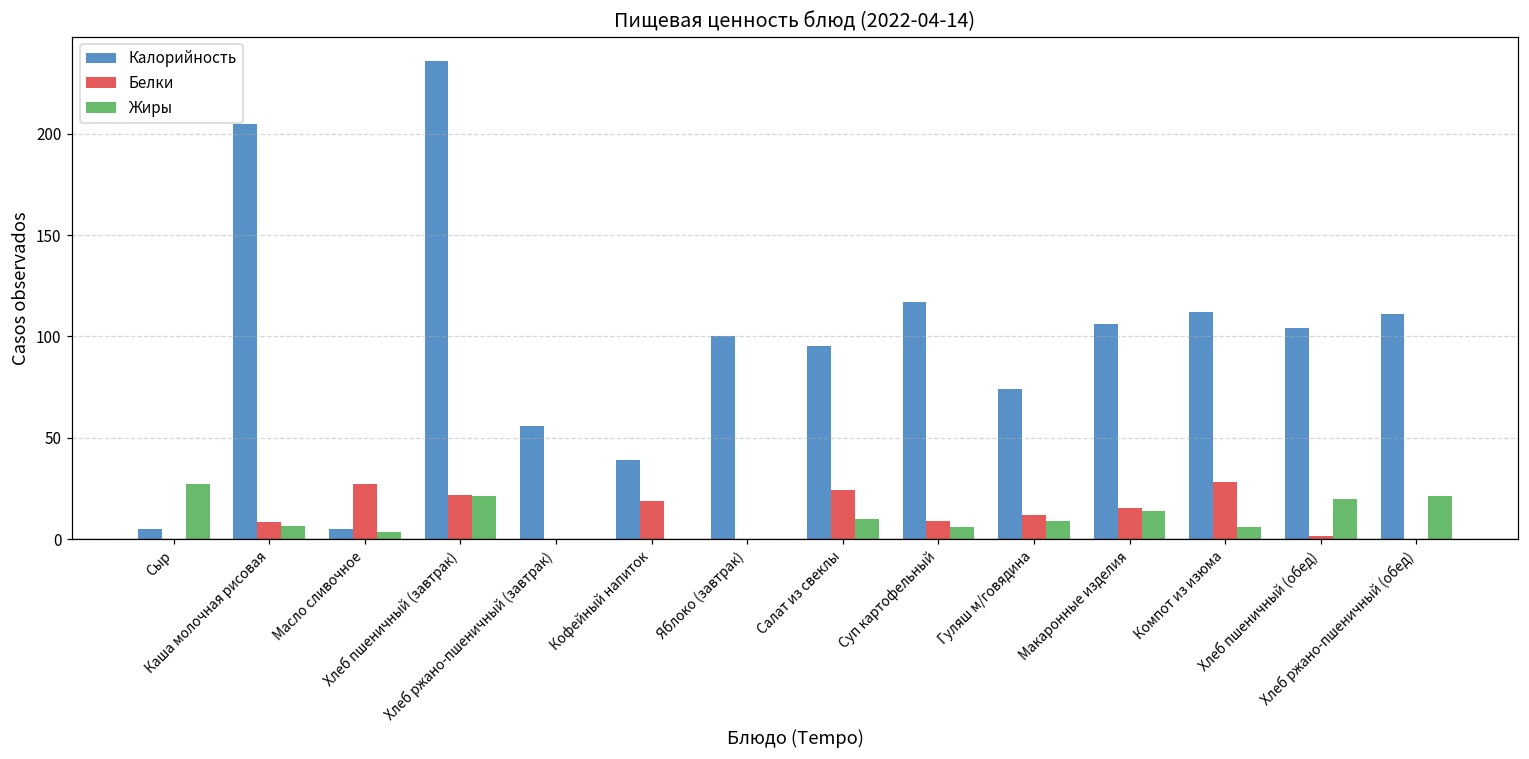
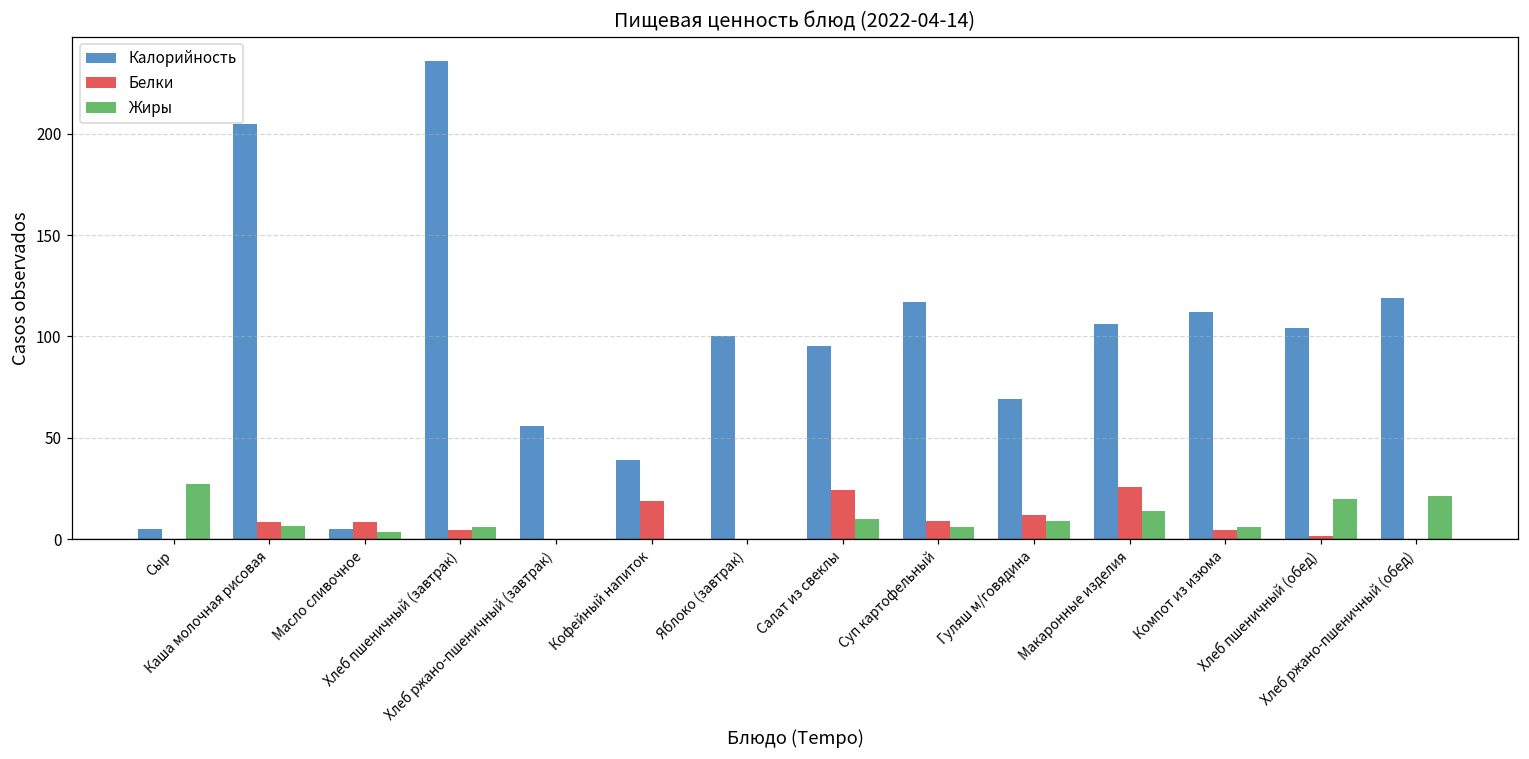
  {
    "Калорийность": {
      "Сыр": 5,
      "Каша молочная рисовая": 205,
      "Масло сливочное": 5,
      "Хлеб пшеничный (завтрак)": 236,
      "Хлеб ржано-пшеничный (завтрак)": 56,
      "Кофейный напиток": 39,
      "Яблоко (завтрак)": 100,
      "Салат из свеклы": 95,
      "Суп картофельный": 117,
-     "Гуляш м/говядина": 74,
+     "Гуляш м/говядина": 69,
      "Макаронные изделия": 106,
      "Компот из изюма": 112,
      "Хлеб пшеничный (обед)": 104,
-     "Хлеб ржано-пшеничный (обед)": 111
+     "Хлеб ржано-пшеничный (обед)": 119
    },
    "Белки": {
      "Каша молочная рисовая": 8,
-     "Масло сливочное": 27,
-     "Хлеб пшеничный (завтрак)": 22,
+     "Масло сливочное": 8,
+     "Хлеб пшеничный (завтрак)": 5,
      "Кофейный напиток": 19,
      "Яблоко (завтрак)": 0,
      "Салат из свеклы": 24,
      "Суп картофельный": 9,
      "Гуляш м/говядина": 12,
-     "Макаронные изделия": 15,
-     "Компот из изюма": 28,
+     "Макаронные изделия": 26,
+     "Компот из изюма": 5,
      "Хлеб ржано-пшеничный (обед)": 0
    },
    "Жиры": {
      "Сыр": 27,
      "Каша молочная рисовая": 6,
      "Масло сливочное": 3,
-     "Хлеб пшеничный (завтрак)": 21,
+     "Хлеб пшеничный (завтрак)": 6,
      "Кофейный напиток": 0,
      "Яблоко (завтрак)": 0,
      "Салат из свеклы": 10,
      "Суп картофельный": 6,
      "Гуляш м/говядина": 9,
      "Макаронные изделия": 14,
      "Компот из изюма": 6,
      "Хлеб пшеничный (обед)": 20,
      "Хлеб ржано-пшеничный (обед)": 21
    }
  }
